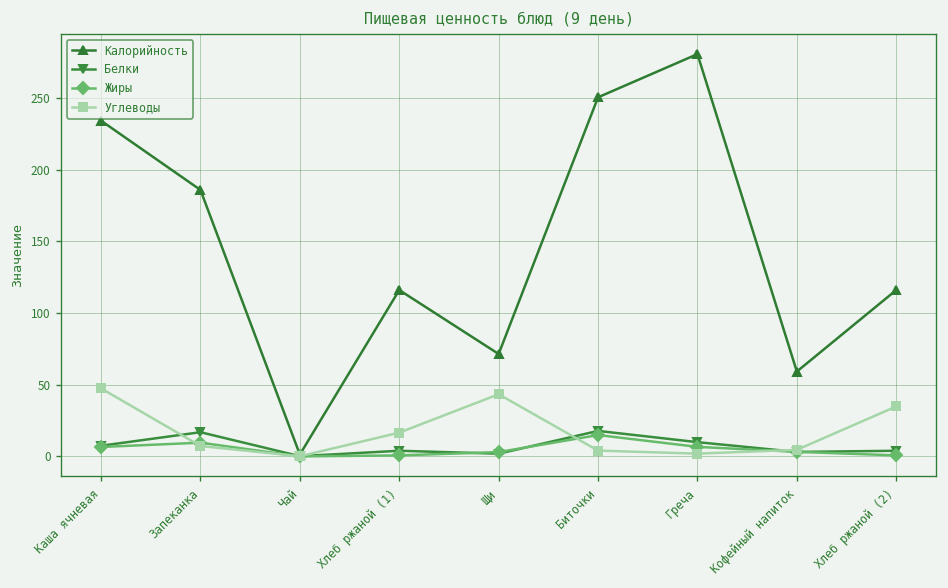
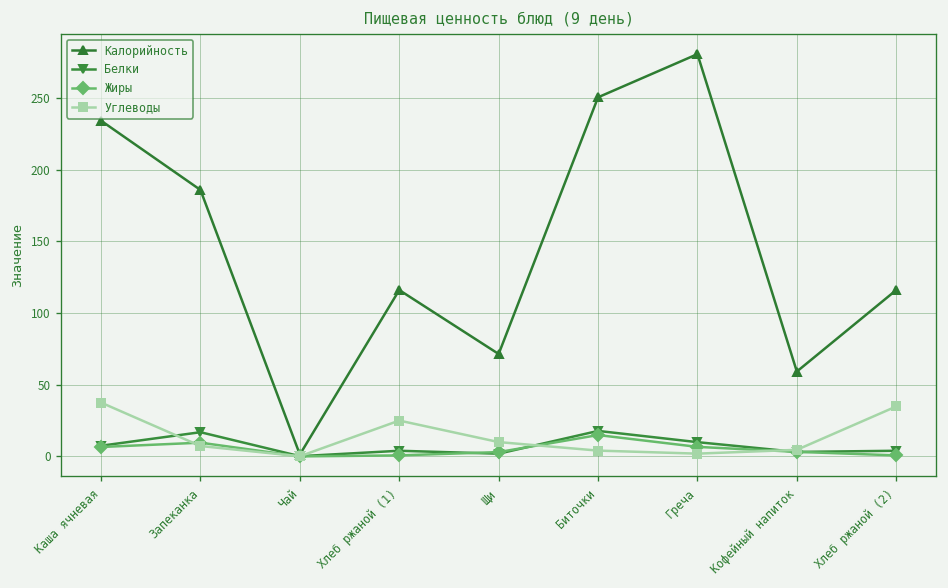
  {
    "Жиры": {
      "Запеканка": 10,
      "Хлеб ржаной (1)": 1,
      "Биточки": 15,
      "Греча": 7,
      "Хлеб ржаной (2)": 1
    },
    "Углеводы": {
-     "Каша ячневая": 47,
+     "Каша ячневая": 38,
      "Запеканка": 7,
-     "Хлеб ржаной (1)": 17,
-     "Щи": 43,
+     "Хлеб ржаной (1)": 25,
+     "Щи": 10,
      "Биточки": 4,
      "Греча": 2,
      "Хлеб ржаной (2)": 35
    }
  }
